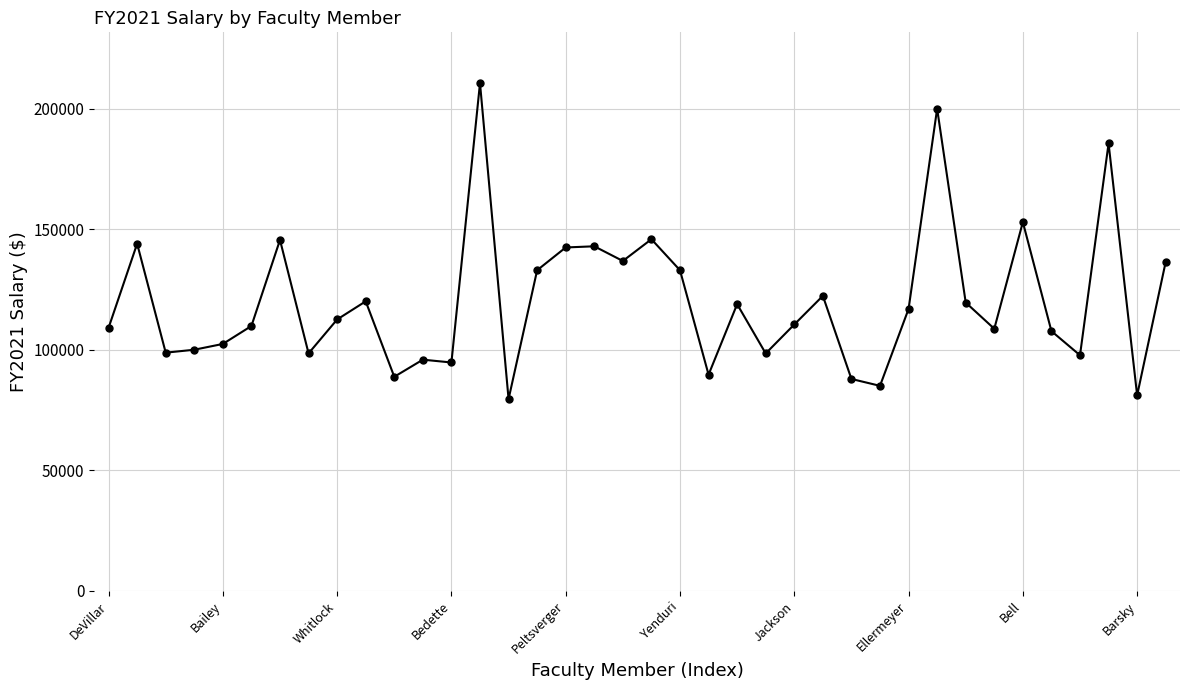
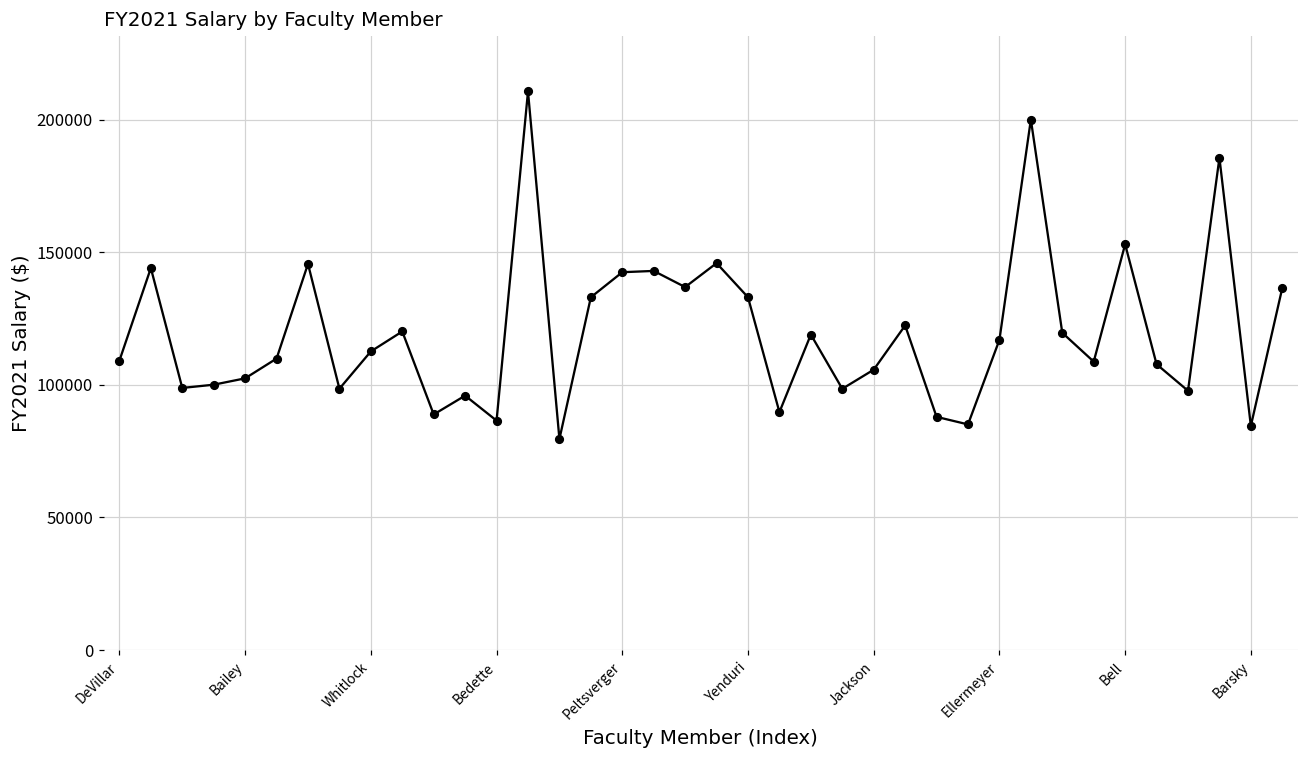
  {
    "DeVillar": 109000,
    "Bailey": 102000,
    "Whitlock": 113000,
-   "Bedette": 95000,
+   "Bedette": 86000,
    "Peltsverger": 142000,
    "Yenduri": 133000,
-   "Jackson": 111000,
+   "Jackson": 106000,
    "Ellermeyer": 117000,
    "Bell": 153000,
-   "Barsky": 81000
+   "Barsky": 85000
  }
